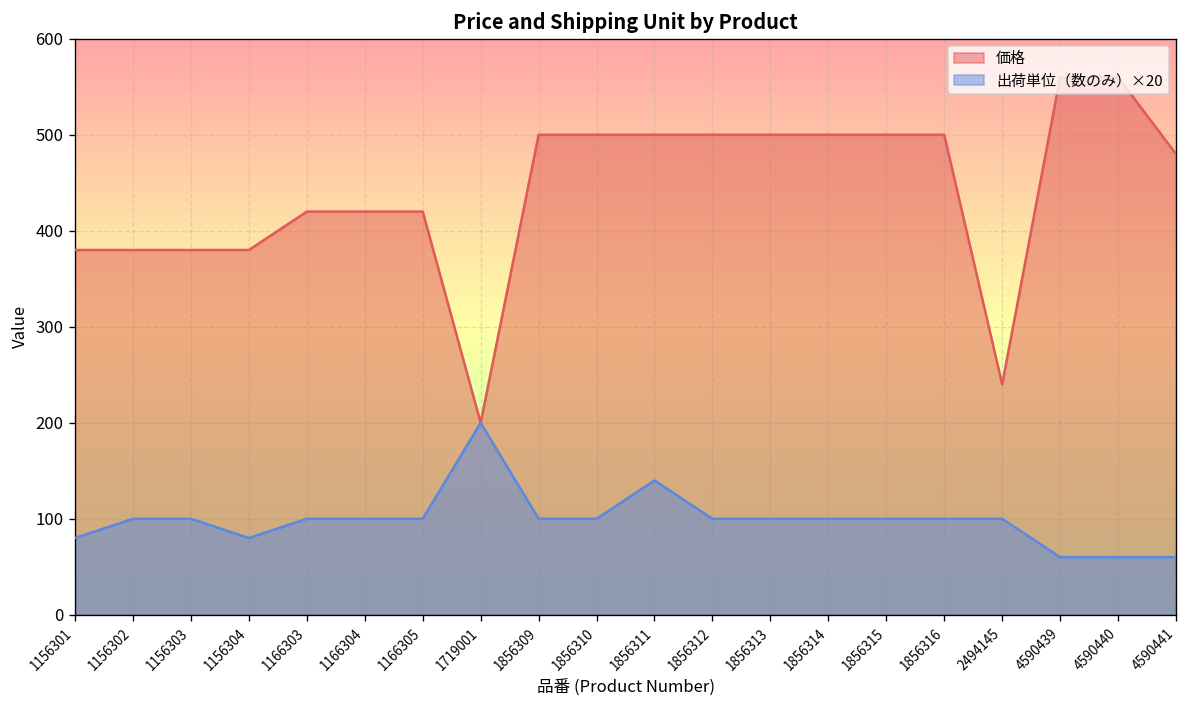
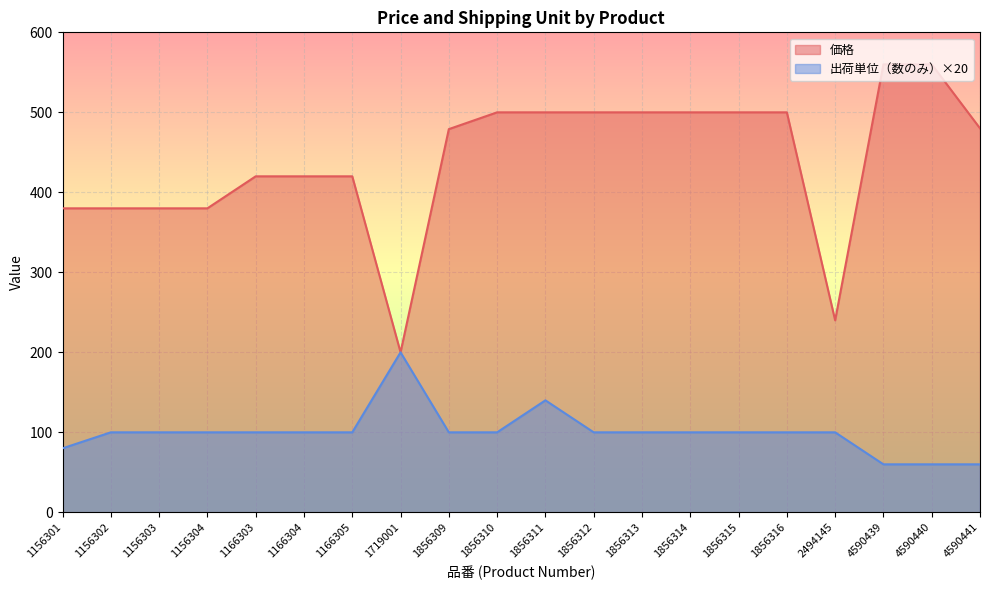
  {
    "価格": {
      "1156301": 380,
      "1156302": 380,
      "1156303": 380,
      "1156304": 380,
      "1166303": 420,
      "1166304": 420,
      "1166305": 420,
-     "1856309": 500,
+     "1856309": 480,
      "1856310": 500,
      "1856311": 500,
      "1856312": 500,
      "1856313": 500,
      "1856314": 500,
      "1856315": 500,
      "1856316": 500,
      "2494145": 240,
      "4590441": 480
    },
    "出荷単位（数のみ）×20": {
      "1156301": 80,
      "1156302": 100,
      "1156303": 100,
-     "1156304": 80,
+     "1156304": 100,
      "1166303": 100,
      "1166304": 100,
      "1166305": 100,
      "1856309": 100,
      "1856310": 100,
      "1856311": 140,
      "1856312": 100,
      "1856313": 100,
      "1856314": 100,
      "1856315": 100,
      "1856316": 100,
      "2494145": 100,
      "4590439": 60,
      "4590440": 60,
      "4590441": 60
    }
  }
